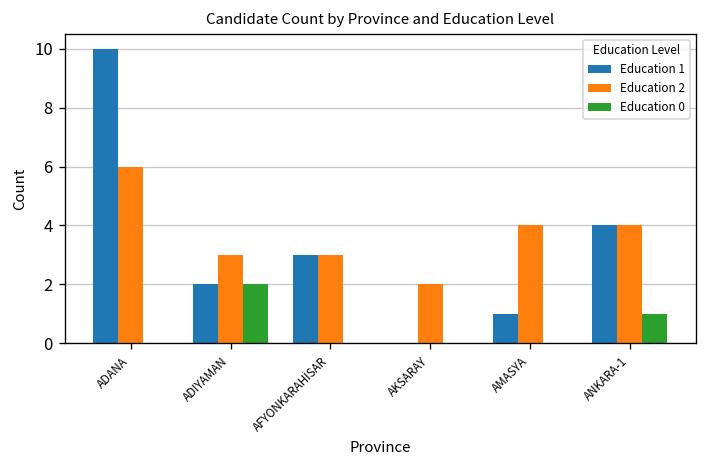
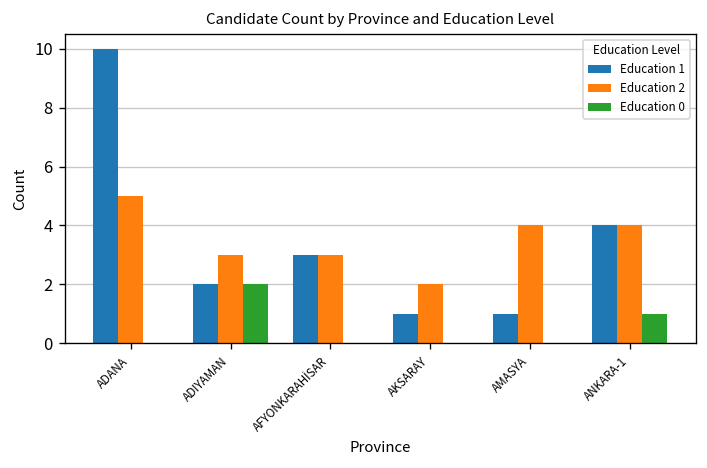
  {
    "Education 1": {
      "ADANA": 10,
      "ADIYAMAN": 2,
      "AFYONKARAHİSAR": 3,
-     "AKSARAY": 0,
+     "AKSARAY": 1,
      "AMASYA": 1,
      "ANKARA-1": 4
    },
    "Education 2": {
-     "ADANA": 6,
+     "ADANA": 5,
      "ADIYAMAN": 3,
      "AFYONKARAHİSAR": 3,
      "AKSARAY": 2,
      "AMASYA": 4,
      "ANKARA-1": 4
    },
    "Education 0": {
      "ADANA": 0,
      "ADIYAMAN": 2,
      "AFYONKARAHİSAR": 0,
      "AKSARAY": 0,
      "AMASYA": 0,
      "ANKARA-1": 1
    }
  }
